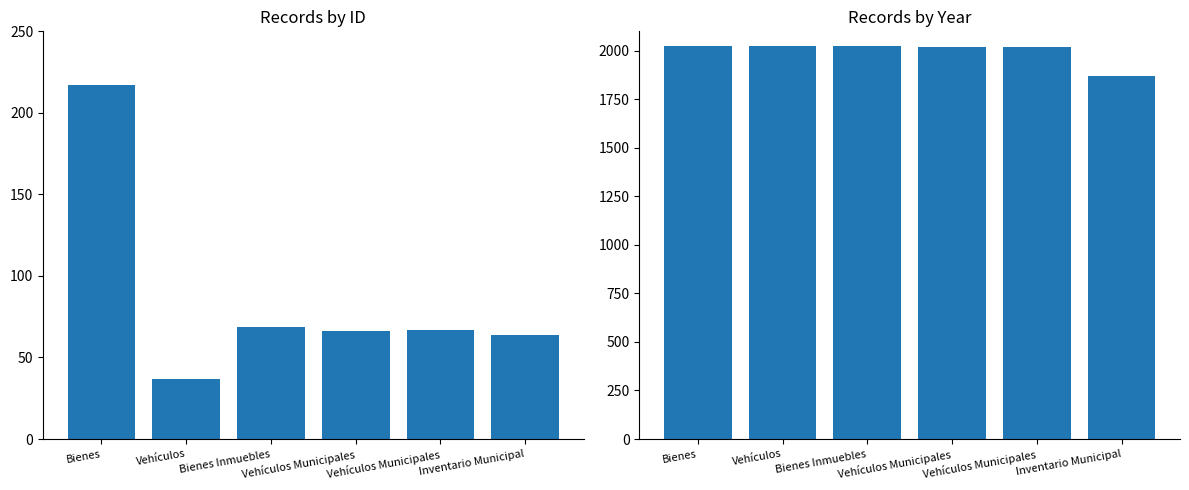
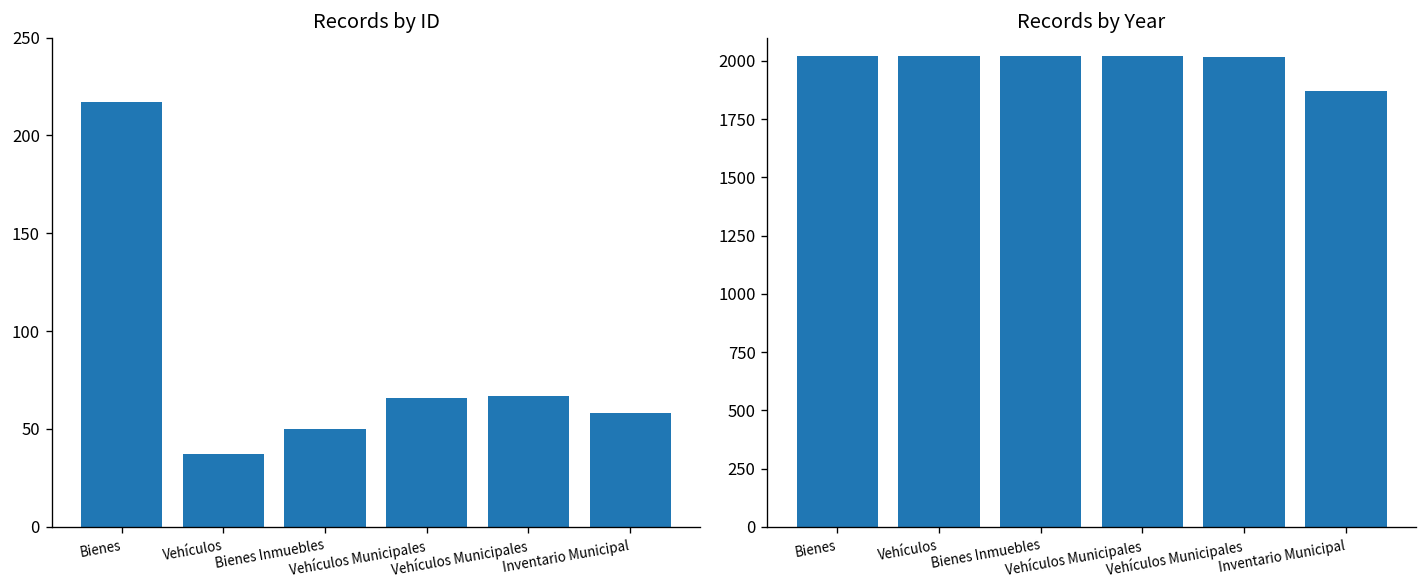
  {
    "Records by ID": {
      "Bienes": 217,
      "Vehículos": 37,
-     "Bienes Inmuebles": 69,
-     "Inventario Municipal": 64
+     "Bienes Inmuebles": 50,
+     "Inventario Municipal": 58
    },
    "Records by Year": {
      "Bienes": 2020,
      "Vehículos": 2020,
      "Bienes Inmuebles": 2020,
      "Inventario Municipal": 1870
    }
  }
